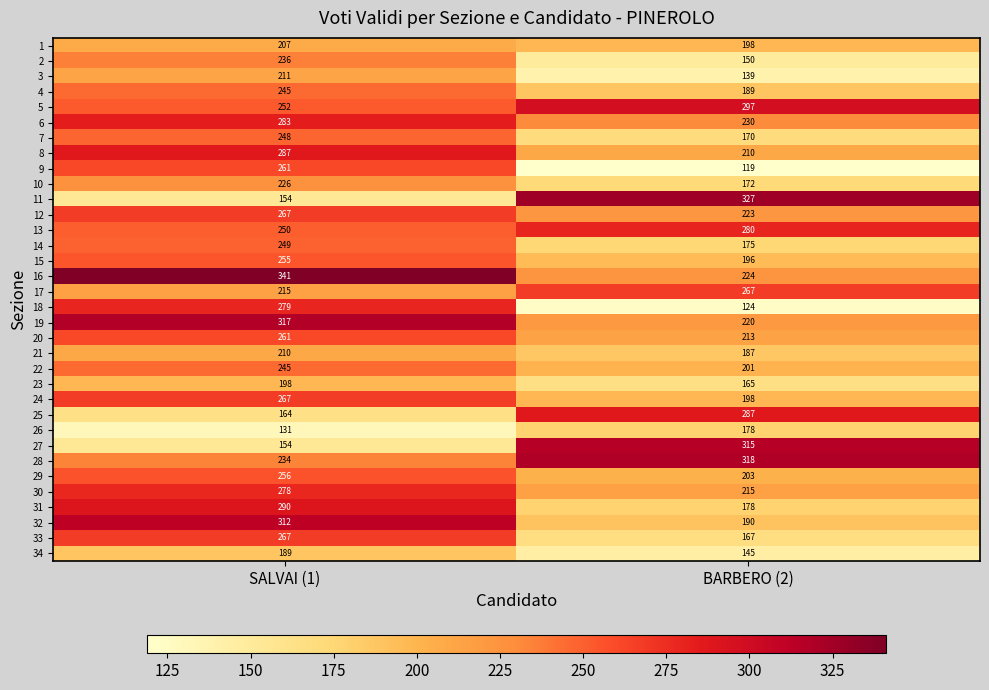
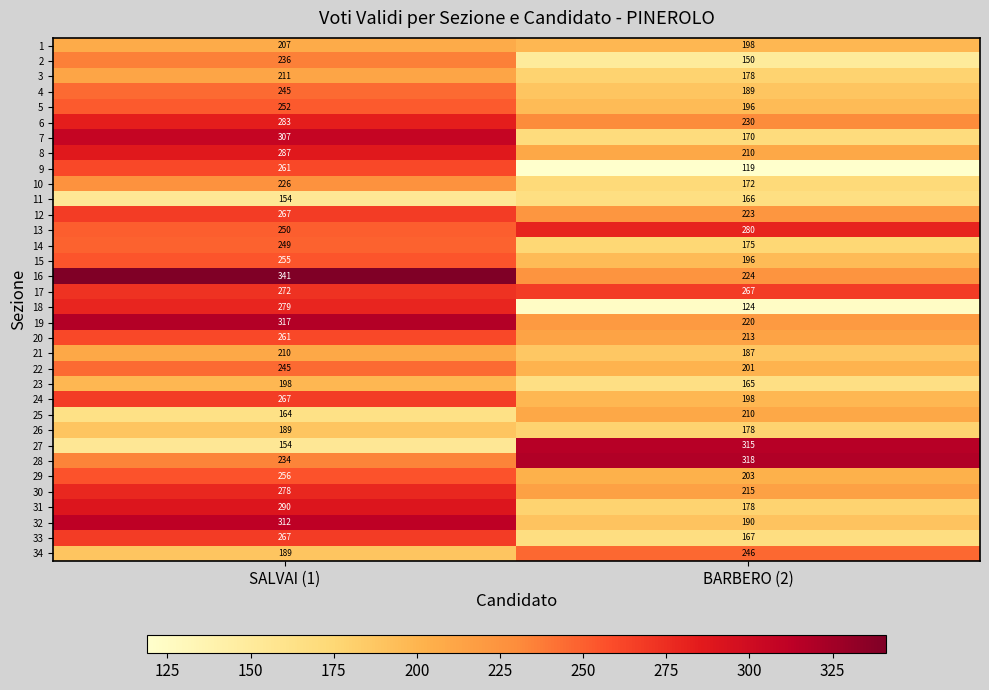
  {
    "1": {
      "SALVAI (1)": 207,
      "BARBERO (2)": 198
    },
    "2": {
      "SALVAI (1)": 236,
      "BARBERO (2)": 150
    },
    "3": {
      "SALVAI (1)": 211,
-     "BARBERO (2)": 139
+     "BARBERO (2)": 178
    },
    "4": {
      "SALVAI (1)": 245,
      "BARBERO (2)": 189
    },
    "5": {
      "SALVAI (1)": 252,
-     "BARBERO (2)": 297
+     "BARBERO (2)": 196
    },
    "6": {
      "SALVAI (1)": 283,
      "BARBERO (2)": 230
    },
    "7": {
-     "SALVAI (1)": 248,
+     "SALVAI (1)": 307,
      "BARBERO (2)": 170
    },
    "8": {
      "SALVAI (1)": 287,
      "BARBERO (2)": 210
    },
    "9": {
      "SALVAI (1)": 261,
      "BARBERO (2)": 119
    },
    "10": {
      "SALVAI (1)": 226,
      "BARBERO (2)": 172
    },
    "11": {
      "SALVAI (1)": 154,
-     "BARBERO (2)": 327
+     "BARBERO (2)": 166
    },
    "12": {
      "SALVAI (1)": 267,
      "BARBERO (2)": 223
    },
    "13": {
      "SALVAI (1)": 250,
      "BARBERO (2)": 280
    },
    "14": {
      "SALVAI (1)": 249,
      "BARBERO (2)": 175
    },
    "15": {
      "SALVAI (1)": 255,
      "BARBERO (2)": 196
    },
    "16": {
      "SALVAI (1)": 341,
      "BARBERO (2)": 224
    },
    "17": {
-     "SALVAI (1)": 215,
+     "SALVAI (1)": 272,
      "BARBERO (2)": 267
    },
    "18": {
      "SALVAI (1)": 279,
      "BARBERO (2)": 124
    },
    "19": {
      "SALVAI (1)": 317,
      "BARBERO (2)": 220
    },
    "20": {
      "SALVAI (1)": 261,
      "BARBERO (2)": 213
    },
    "21": {
      "SALVAI (1)": 210,
      "BARBERO (2)": 187
    },
    "22": {
      "SALVAI (1)": 245,
      "BARBERO (2)": 201
    },
    "23": {
      "SALVAI (1)": 198,
      "BARBERO (2)": 165
    },
    "24": {
      "SALVAI (1)": 267,
      "BARBERO (2)": 198
    },
    "25": {
      "SALVAI (1)": 164,
-     "BARBERO (2)": 287
+     "BARBERO (2)": 210
    },
    "26": {
-     "SALVAI (1)": 131,
+     "SALVAI (1)": 189,
      "BARBERO (2)": 178
    },
    "27": {
      "SALVAI (1)": 154,
      "BARBERO (2)": 315
    },
    "28": {
      "SALVAI (1)": 234,
      "BARBERO (2)": 318
    },
    "29": {
      "SALVAI (1)": 256,
      "BARBERO (2)": 203
    },
    "30": {
      "SALVAI (1)": 278,
      "BARBERO (2)": 215
    },
    "31": {
      "SALVAI (1)": 290,
      "BARBERO (2)": 178
    },
    "32": {
      "SALVAI (1)": 312,
      "BARBERO (2)": 190
    },
    "33": {
      "SALVAI (1)": 267,
      "BARBERO (2)": 167
    },
    "34": {
      "SALVAI (1)": 189,
-     "BARBERO (2)": 145
+     "BARBERO (2)": 246
    }
  }
